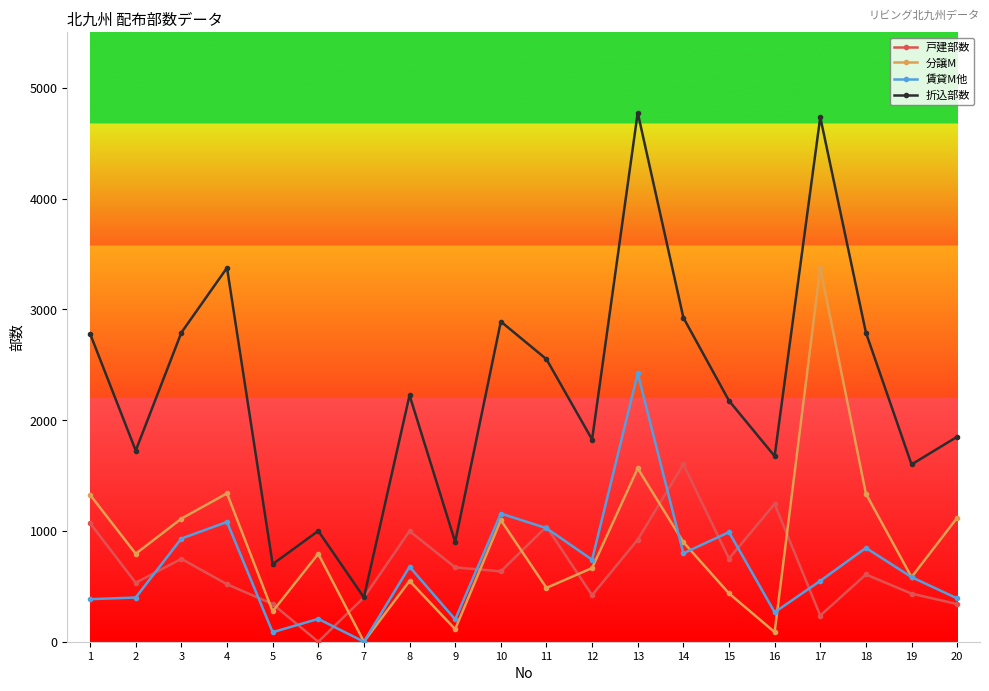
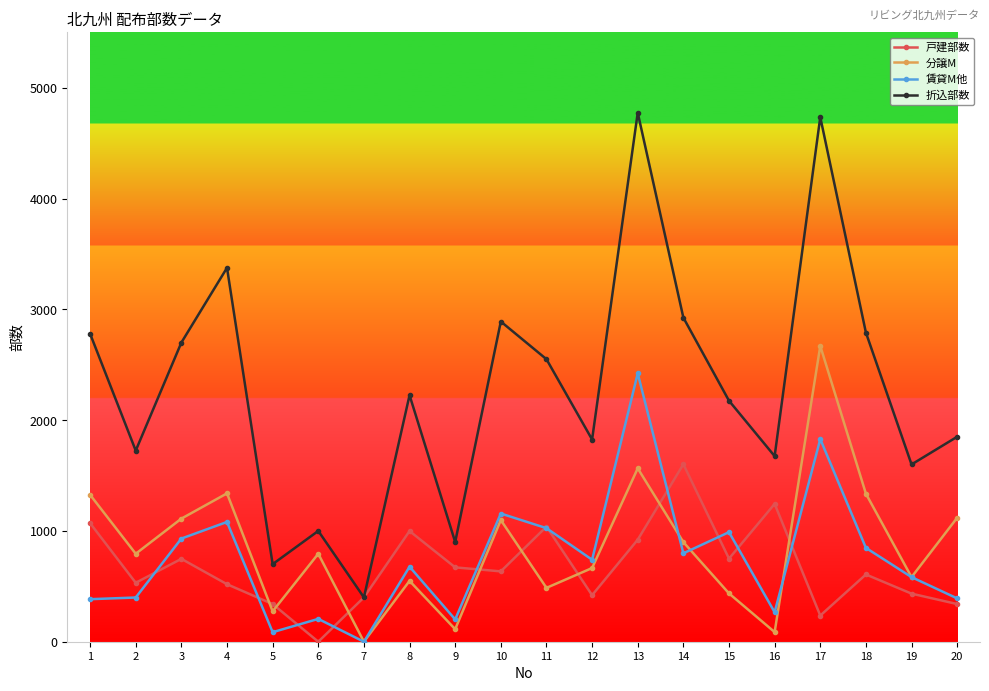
  {
    "戸建部数": {
      "1": 1070,
      "2": 530,
      "3": 750,
      "4": 520,
      "5": 340,
      "6": 0,
      "8": 1000,
      "9": 670,
      "10": 640,
      "12": 420,
      "13": 920,
      "14": 1600,
      "15": 750,
      "16": 1240,
      "17": 240,
      "18": 610,
      "19": 430,
      "20": 340
    },
    "分譲M": {
      "1": 1330,
      "2": 790,
      "3": 1110,
      "4": 1340,
      "5": 270,
      "6": 790,
      "8": 550,
      "9": 110,
      "10": 1100,
      "11": 490,
      "12": 670,
      "13": 1570,
      "14": 900,
      "15": 440,
      "16": 90,
-     "17": 3370,
+     "17": 2670,
      "18": 1340,
      "20": 1120
    },
    "賃貸M他": {
      "1": 380,
      "2": 400,
      "3": 930,
      "4": 1080,
      "5": 90,
      "6": 210,
      "8": 680,
      "9": 200,
      "10": 1160,
      "12": 740,
      "13": 2420,
      "14": 800,
      "15": 990,
      "16": 270,
-     "17": 550,
+     "17": 1830,
      "18": 850,
      "20": 390
    },
    "折込部数": {
      "1": 2780,
      "2": 1730,
-     "3": 2790,
+     "3": 2700,
      "4": 3380,
      "5": 700,
      "6": 1000,
      "8": 2230,
      "9": 900,
      "10": 2890,
      "11": 2550,
      "12": 1830,
      "13": 4780,
      "14": 2930,
      "15": 2180,
      "16": 1680,
      "17": 4740,
      "18": 2790,
      "19": 1600,
      "20": 1850
    }
  }
